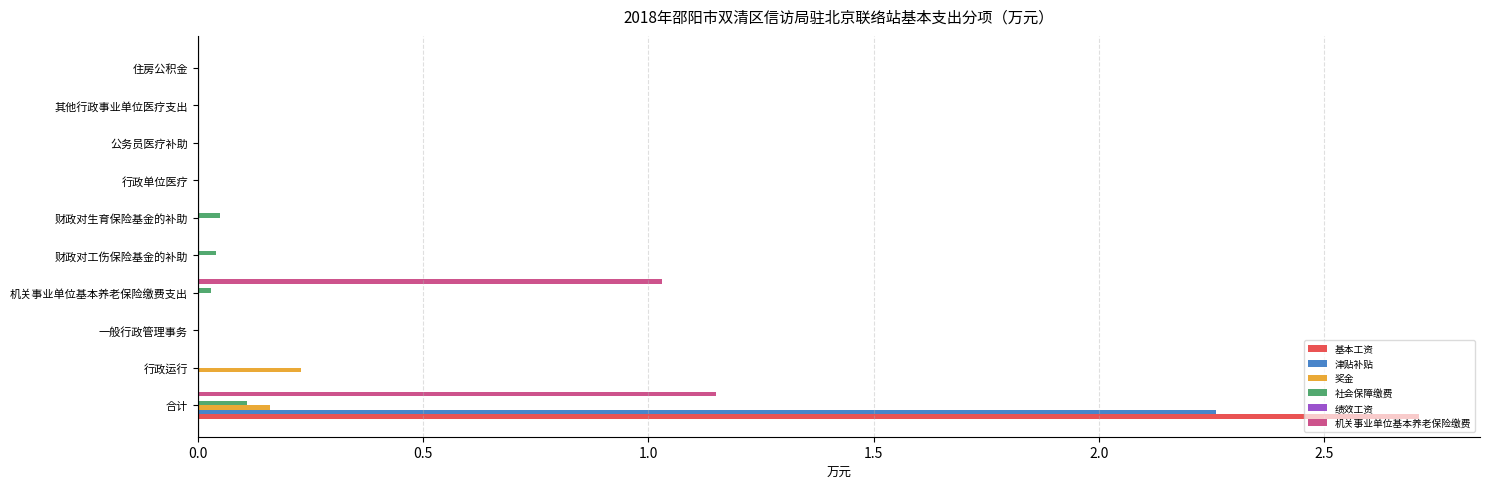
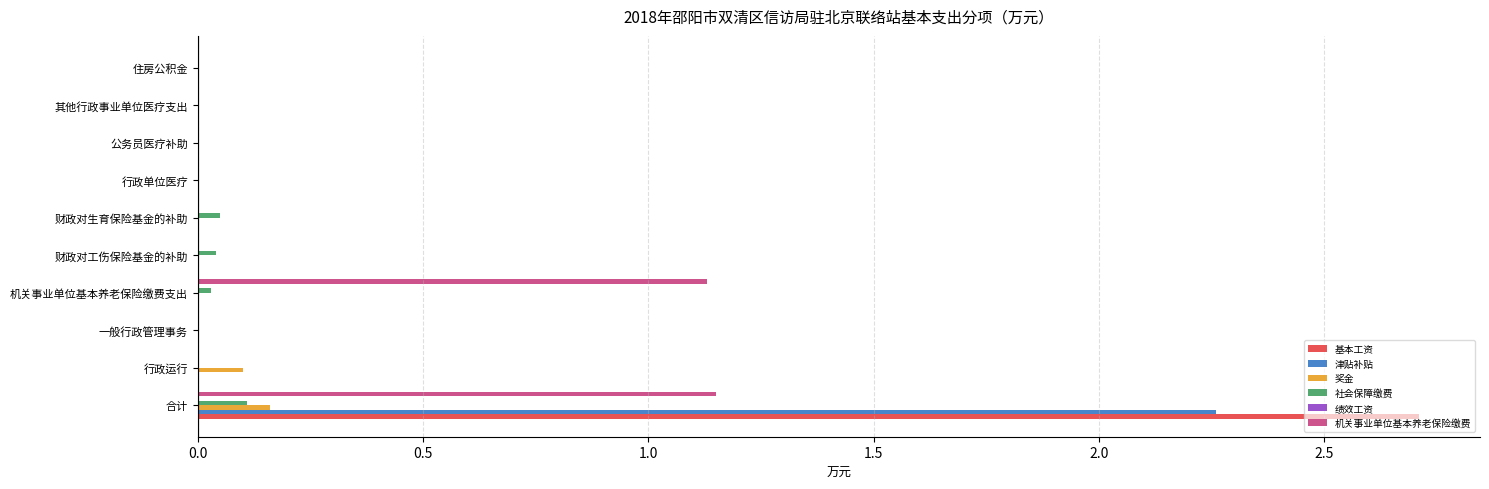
  {
    "基本工资": {
      "住房公积金": 0.00,
      "其他行政事业单位医疗支出": 0.00,
      "公务员医疗补助": 0.00,
      "行政单位医疗": 0.00,
      "财政对生育保险基金的补助": 0.00,
      "财政对工伤保险基金的补助": 0.00,
      "机关事业单位基本养老保险缴费支出": 0.00,
      "一般行政管理事务": 0.00,
      "行政运行": 0.00
    },
    "津贴补贴": {
      "住房公积金": 0.00,
      "其他行政事业单位医疗支出": 0.00,
      "公务员医疗补助": 0.00,
      "行政单位医疗": 0.00,
      "财政对生育保险基金的补助": 0.00,
      "财政对工伤保险基金的补助": 0.00,
      "机关事业单位基本养老保险缴费支出": 0.00,
      "一般行政管理事务": 0.00,
      "行政运行": 0.00,
      "合计": 2.26
    },
    "奖金": {
      "住房公积金": 0.00,
      "其他行政事业单位医疗支出": 0.00,
      "公务员医疗补助": 0.00,
      "行政单位医疗": 0.00,
      "财政对生育保险基金的补助": 0.00,
      "财政对工伤保险基金的补助": 0.00,
      "机关事业单位基本养老保险缴费支出": 0.00,
      "一般行政管理事务": 0.00,
-     "行政运行": 0.23,
+     "行政运行": 0.10,
      "合计": 0.16
    },
    "社会保障缴费": {
      "住房公积金": 0.00,
      "其他行政事业单位医疗支出": 0.00,
      "公务员医疗补助": 0.00,
      "行政单位医疗": 0.00,
      "财政对生育保险基金的补助": 0.05,
      "财政对工伤保险基金的补助": 0.04,
      "机关事业单位基本养老保险缴费支出": 0.03,
      "一般行政管理事务": 0.00,
      "行政运行": 0.00,
      "合计": 0.11
    },
    "绩效工资": {
      "住房公积金": 0.00,
      "其他行政事业单位医疗支出": 0.00,
      "公务员医疗补助": 0.00,
      "行政单位医疗": 0.00,
      "财政对生育保险基金的补助": 0.00,
      "财政对工伤保险基金的补助": 0.00,
      "机关事业单位基本养老保险缴费支出": 0.00,
      "一般行政管理事务": 0.00,
      "行政运行": 0.00,
      "合计": 0.00
    },
    "机关事业单位基本养老保险缴费": {
      "住房公积金": 0.00,
      "其他行政事业单位医疗支出": 0.00,
      "公务员医疗补助": 0.00,
      "行政单位医疗": 0.00,
      "财政对生育保险基金的补助": 0.00,
      "财政对工伤保险基金的补助": 0.00,
-     "机关事业单位基本养老保险缴费支出": 1.03,
+     "机关事业单位基本养老保险缴费支出": 1.13,
      "一般行政管理事务": 0.00,
      "行政运行": 0.00,
      "合计": 1.15
    }
  }
